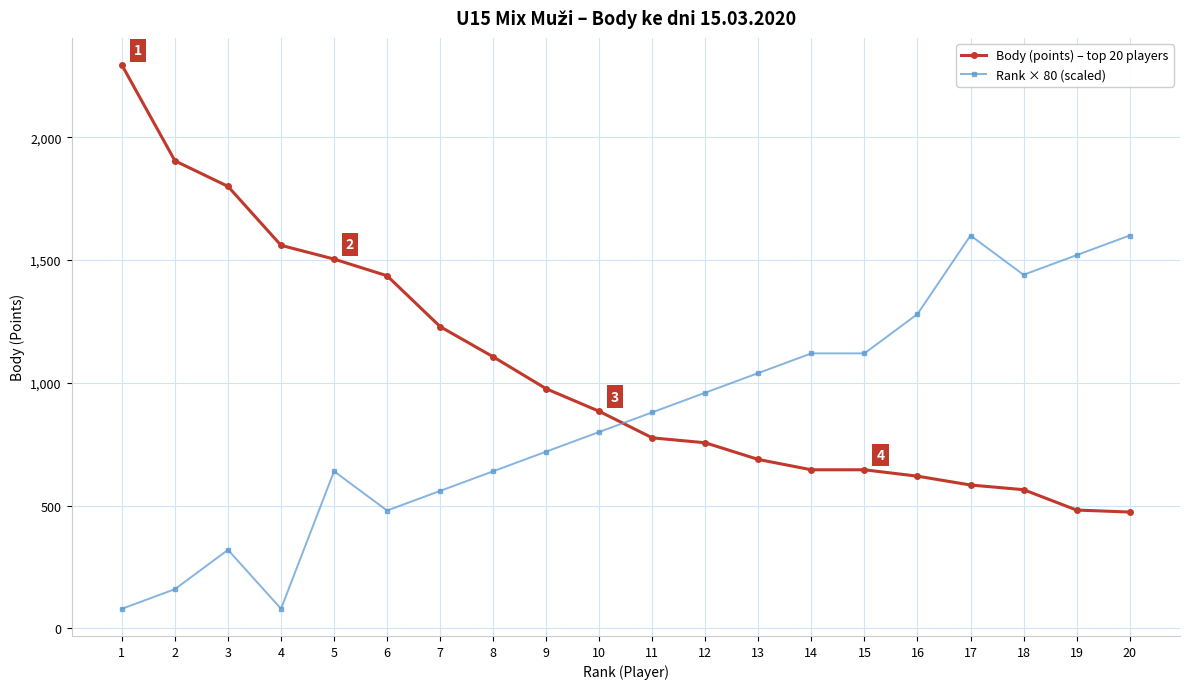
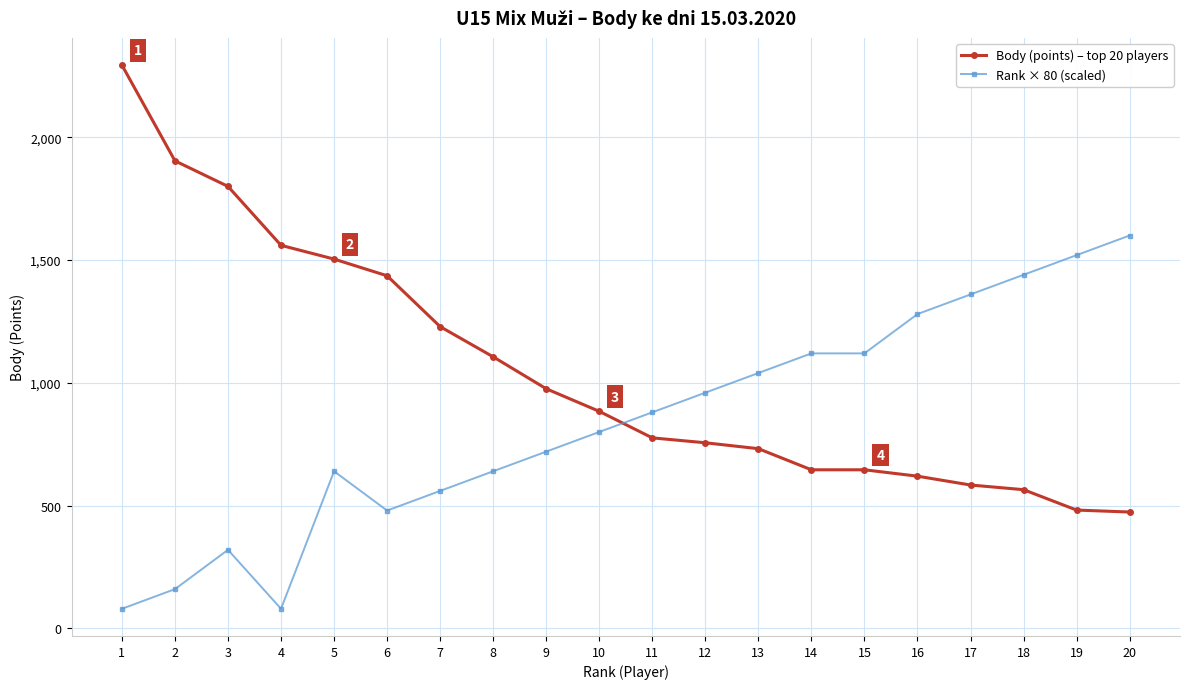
  {
    "Body (points) – top 20 players": {
      "2": "1,900",
      "3": "1,800",
      "4": "1,560",
      "6": "1,440",
      "7": "1,230",
      "8": "1,110",
      "9": "980",
      "11": "780",
      "12": "760",
-     "13": "690",
+     "13": "730",
      "14": "650",
      "16": "620",
      "17": "580",
      "18": "570",
      "19": "480",
      "20": "470"
    },
    "Rank × 80 (scaled)": {
      "1": "80",
      "2": "160",
      "3": "320",
      "4": "80",
      "5": "640",
      "6": "480",
      "7": "560",
      "8": "640",
      "9": "720",
      "10": "800",
      "11": "880",
      "12": "960",
      "13": "1,040",
      "14": "1,120",
      "15": "1,120",
      "16": "1,280",
-     "17": "1,600",
+     "17": "1,360",
      "18": "1,440",
      "19": "1,520",
      "20": "1,600"
    }
  }
